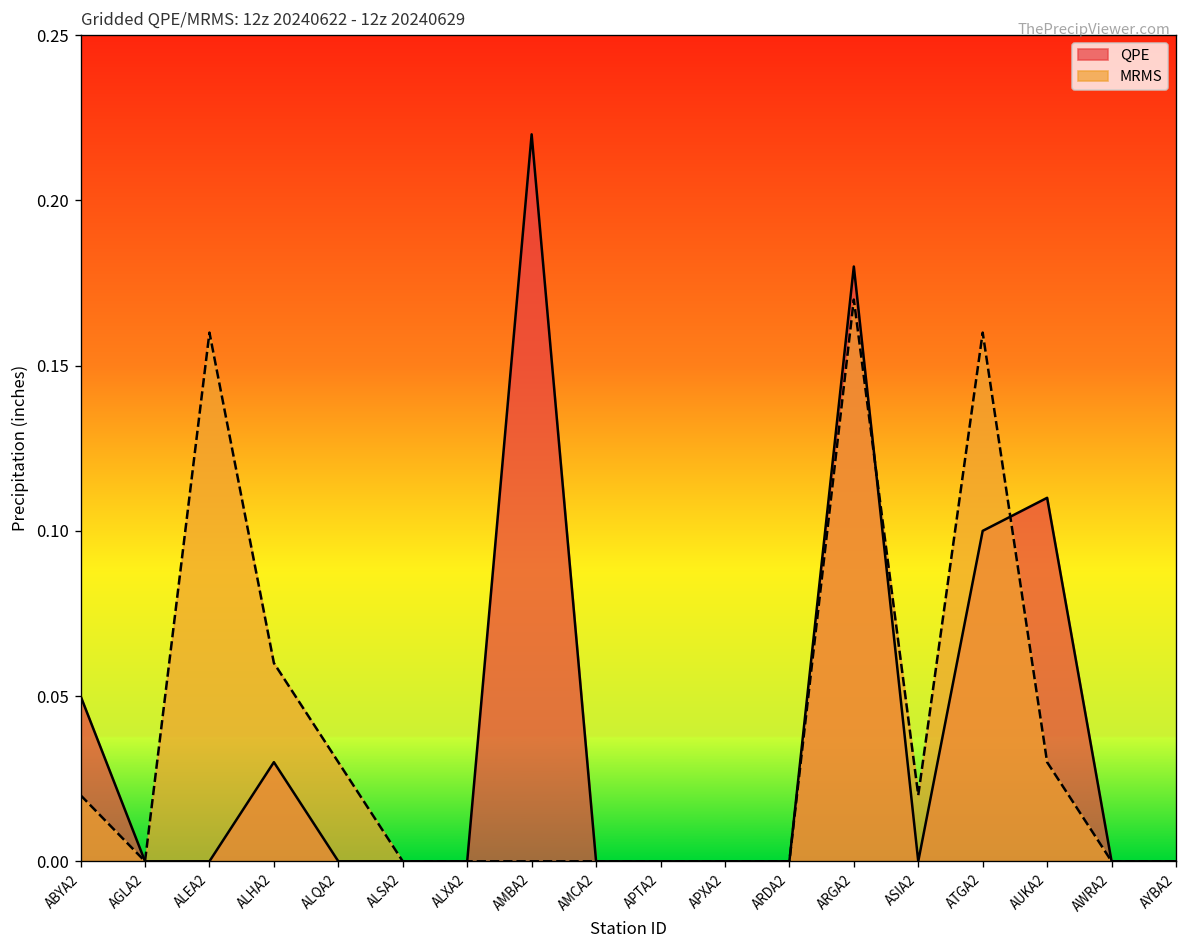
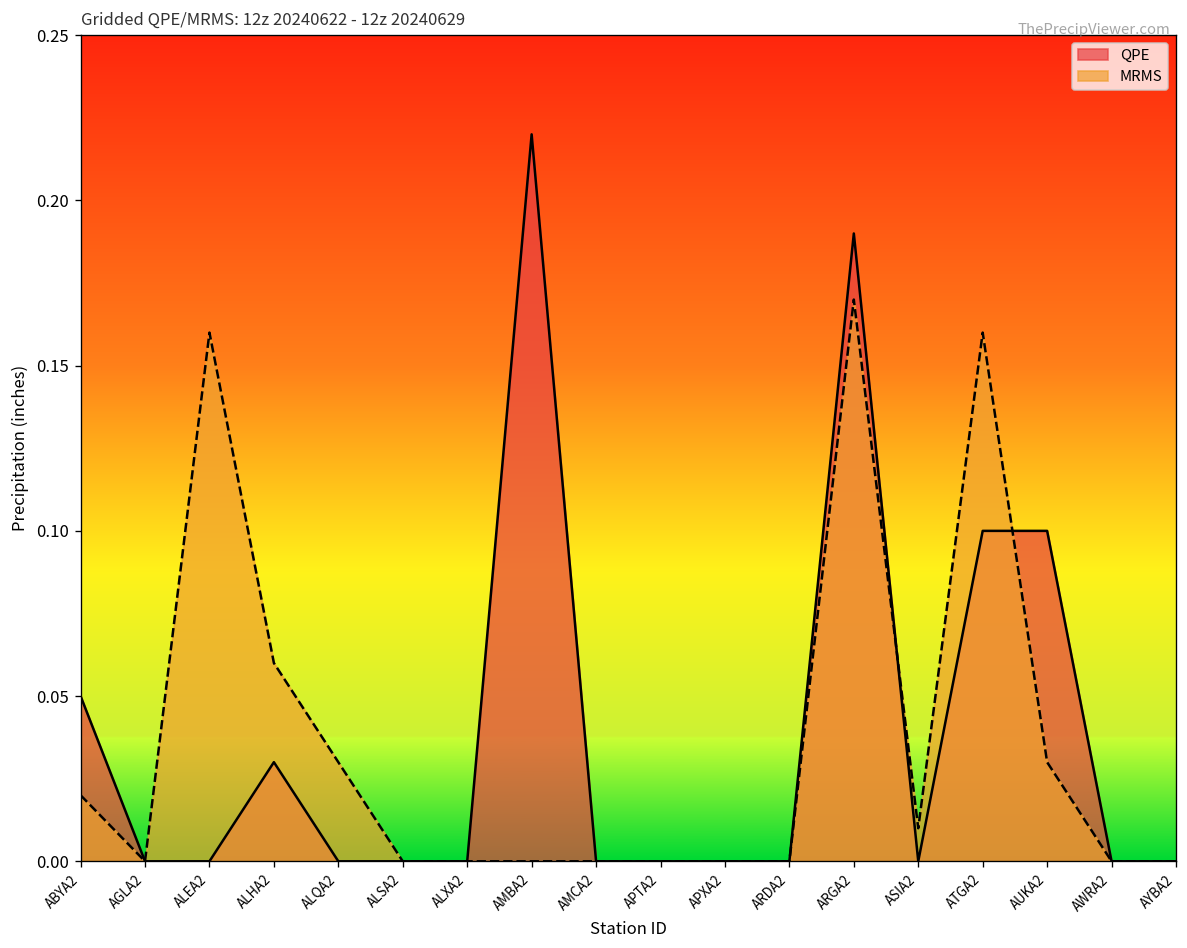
  {
    "QPE": {
      "ABYA2": 0.05,
      "ALEA2": 0.00,
      "ALHA2": 0.03,
      "ALQA2": 0.00,
      "AMBA2": 0.22,
-     "ARGA2": 0.18,
+     "ARGA2": 0.19,
      "ASIA2": 0.00,
      "ATGA2": 0.10,
-     "AUKA2": 0.11
+     "AUKA2": 0.10
    },
    "MRMS": {
      "ABYA2": 0.02,
      "ALEA2": 0.16,
      "ALHA2": 0.06,
      "ALQA2": 0.03,
      "AMBA2": 0.00,
      "ARGA2": 0.17,
-     "ASIA2": 0.02,
+     "ASIA2": 0.01,
      "ATGA2": 0.16,
      "AUKA2": 0.03
    }
  }
